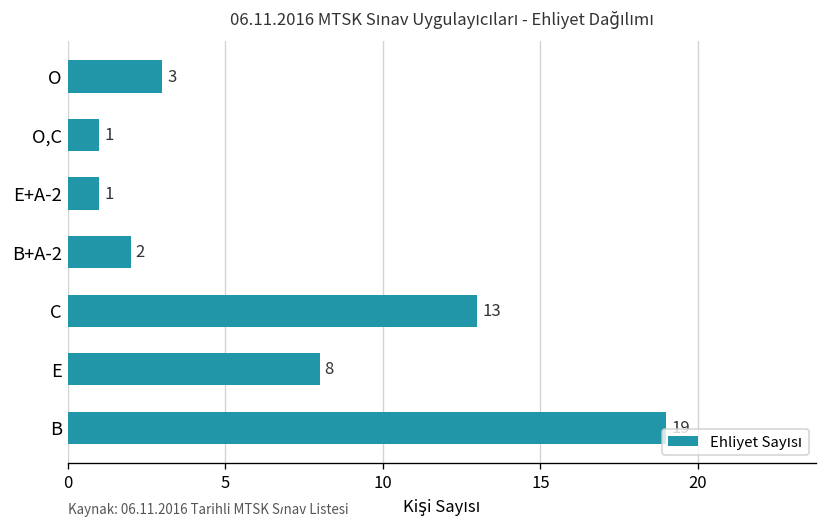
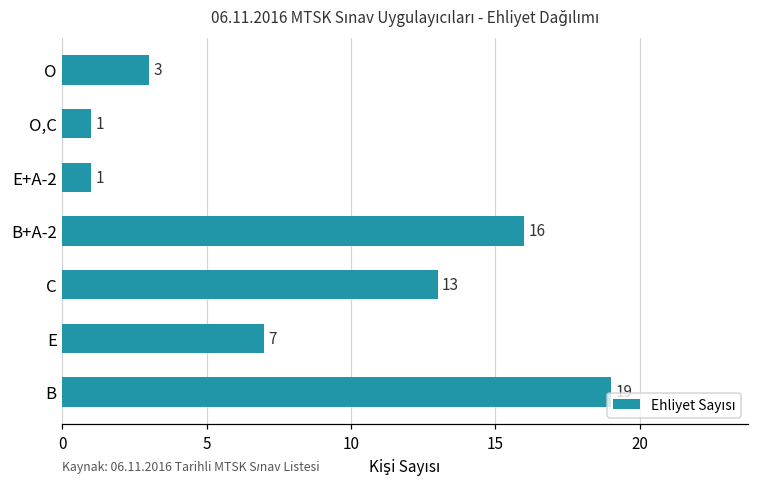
  {
    "O": 3,
    "O,C": 1,
    "E+A-2": 1,
-   "B+A-2": 2,
+   "B+A-2": 16,
    "C": 13,
-   "E": 8
+   "E": 7
  }
